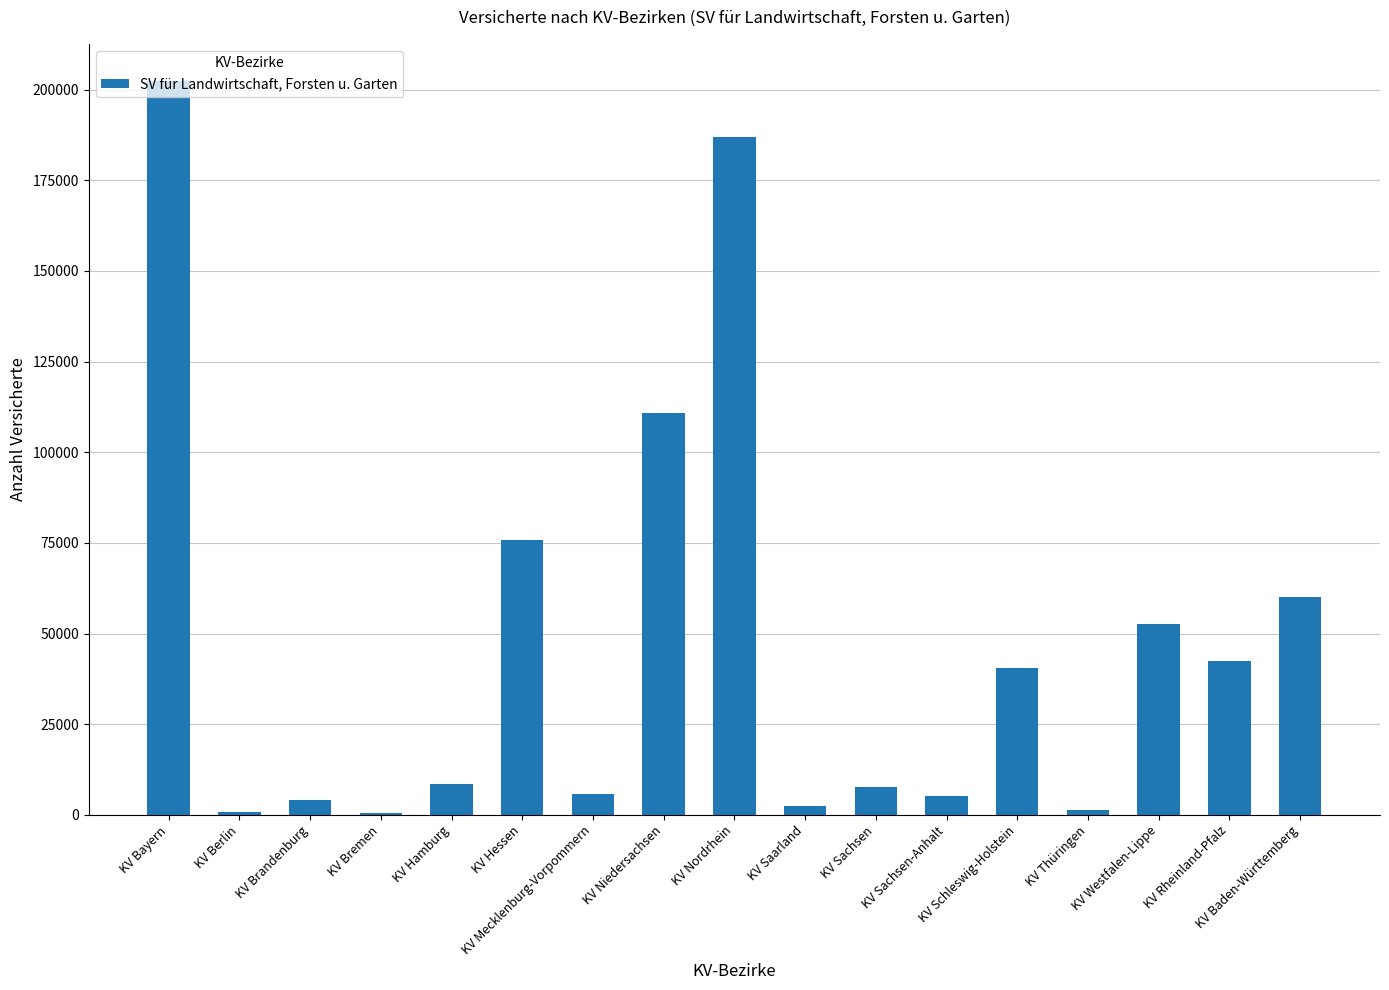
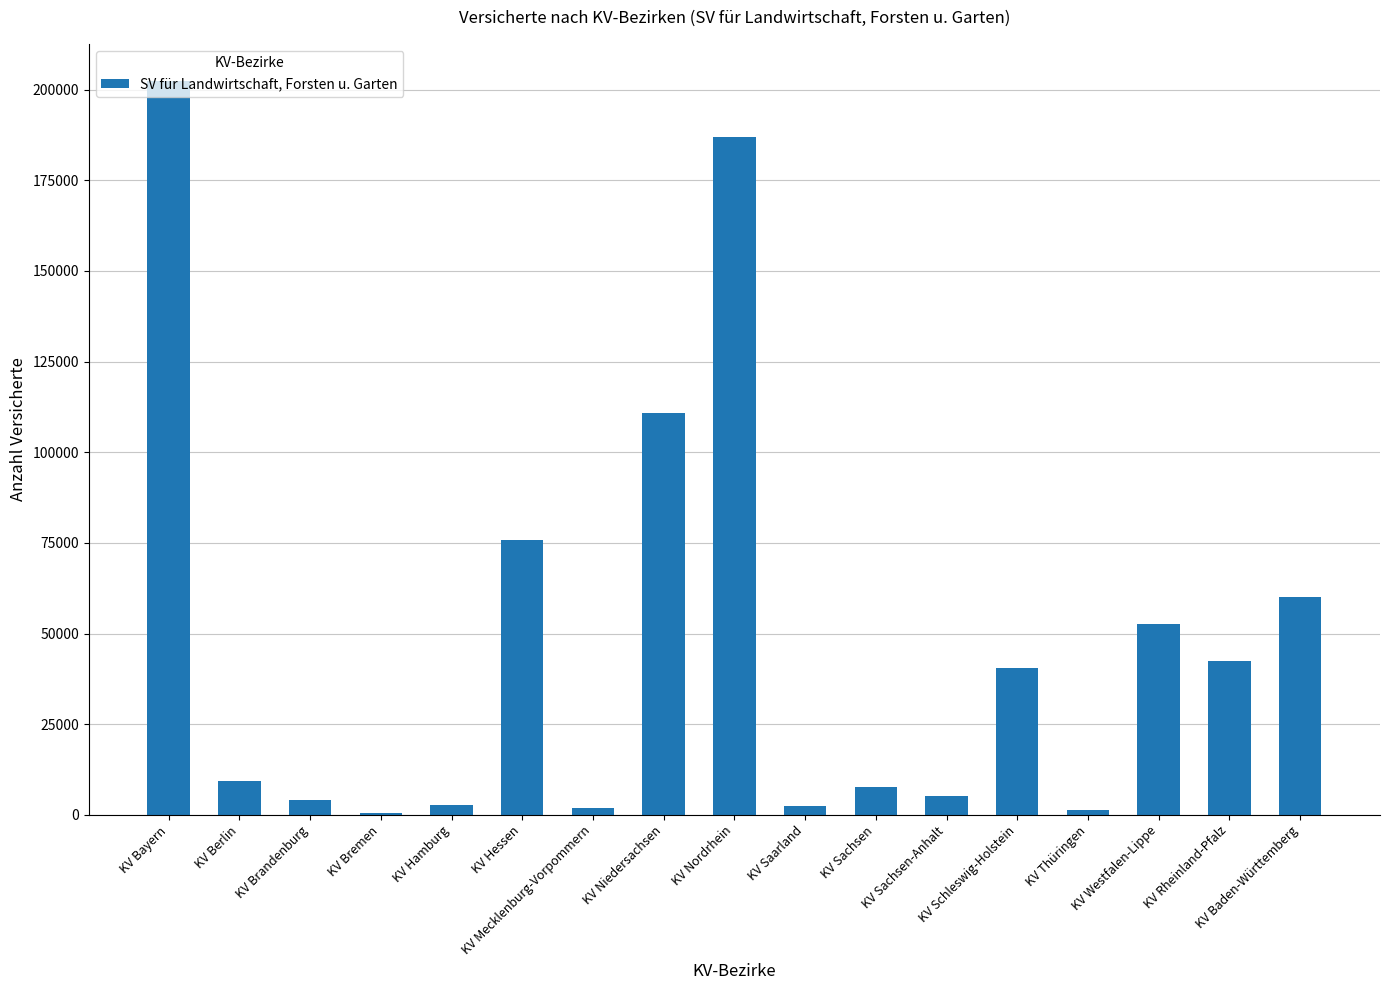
  {
-   "KV Berlin": 1000,
+   "KV Berlin": 9000,
    "KV Brandenburg": 4000,
-   "KV Hamburg": 8000,
+   "KV Hamburg": 3000,
    "KV Hessen": 76000,
-   "KV Mecklenburg-Vorpommern": 6000,
+   "KV Mecklenburg-Vorpommern": 2000,
    "KV Niedersachsen": 111000,
    "KV Nordrhein": 187000,
    "KV Saarland": 2000,
    "KV Sachsen": 8000,
    "KV Sachsen-Anhalt": 5000,
    "KV Schleswig-Holstein": 40000,
    "KV Thüringen": 1000,
    "KV Westfalen-Lippe": 53000,
    "KV Rheinland-Pfalz": 42000,
    "KV Baden-Württemberg": 60000
  }
